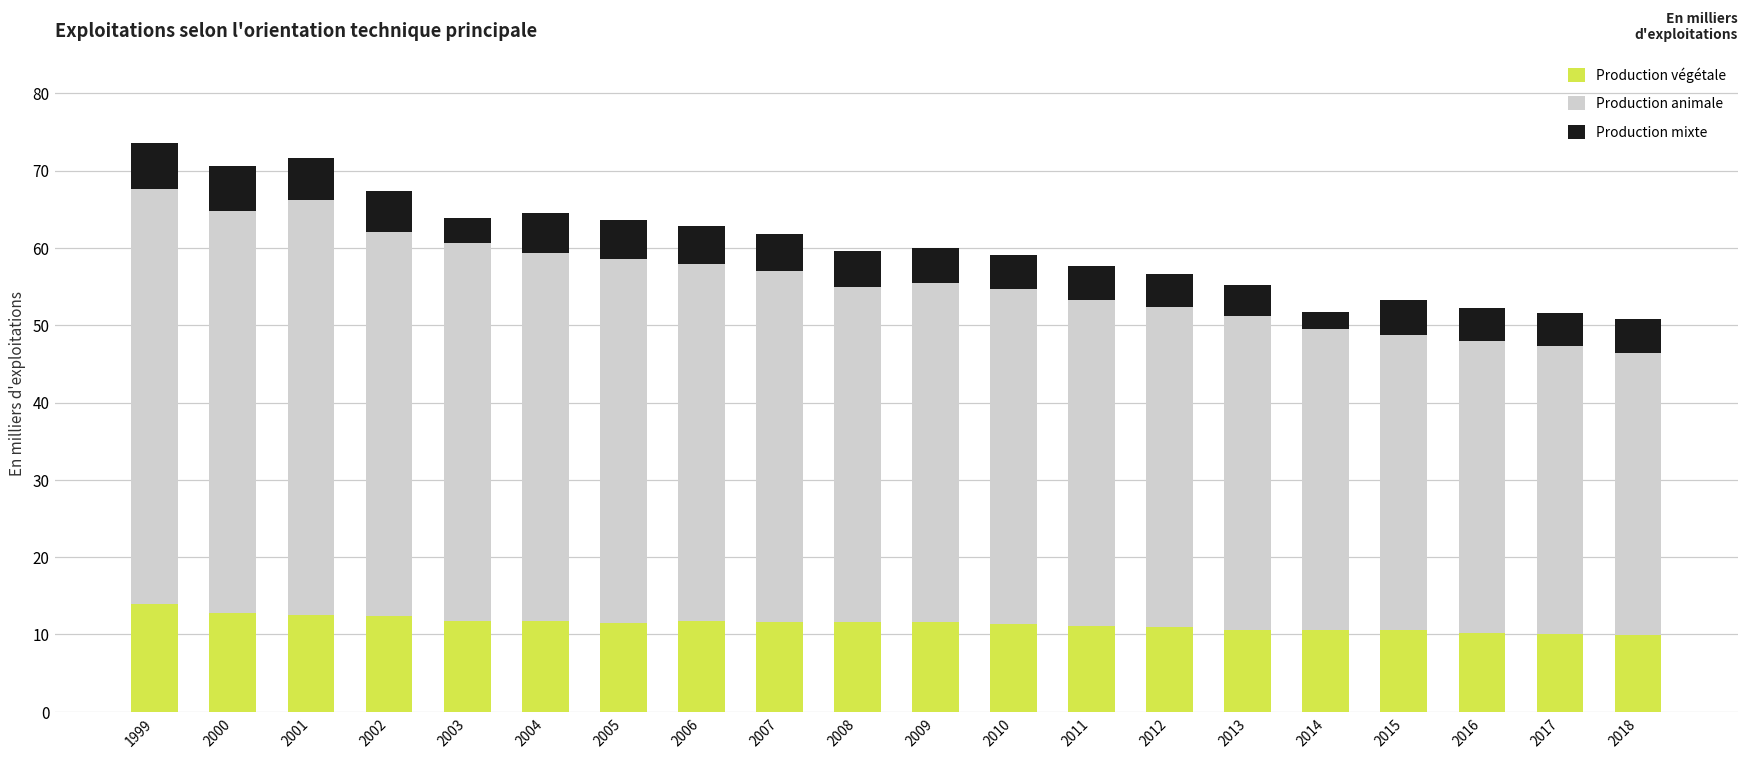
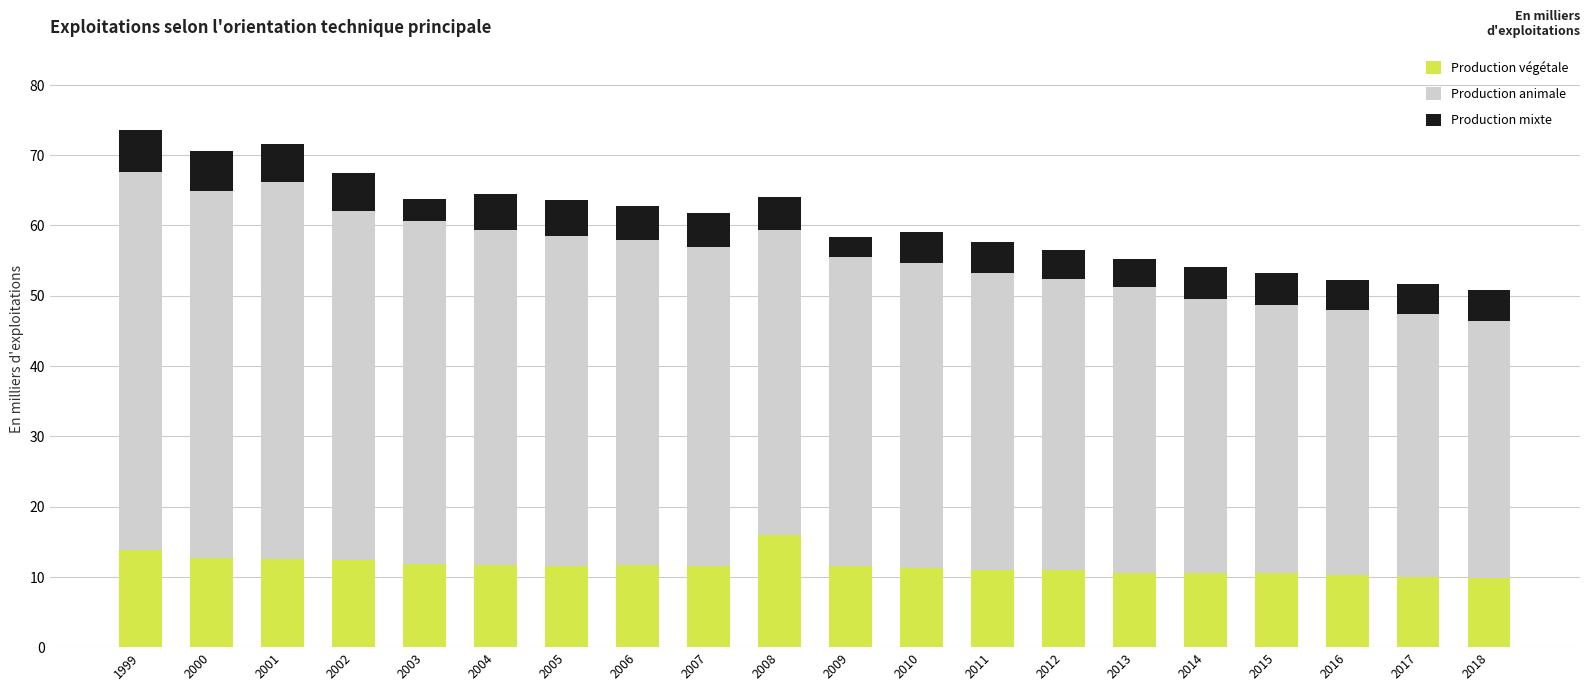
  {
    "Production végétale": {
      "1999": 14,
      "2000": 13,
      "2001": 13,
      "2002": 12,
      "2003": 12,
      "2004": 12,
      "2005": 12,
      "2006": 12,
      "2007": 12,
-     "2008": 12,
+     "2008": 16,
      "2009": 12,
      "2010": 11,
      "2011": 11,
      "2012": 11,
      "2013": 11,
      "2014": 11,
      "2015": 11,
      "2016": 10,
      "2017": 10,
      "2018": 10
    },
    "Production animale": {
      "1999": 54,
      "2000": 52,
      "2001": 54,
      "2002": 50,
      "2003": 49,
      "2004": 48,
      "2005": 47,
      "2006": 46,
      "2007": 45,
      "2008": 43,
      "2009": 44,
      "2010": 43,
      "2011": 42,
      "2012": 41,
      "2013": 41,
      "2014": 39,
      "2015": 38,
      "2016": 38,
      "2017": 37,
      "2018": 36
    },
    "Production mixte": {
      "1999": 6,
      "2000": 6,
      "2001": 5,
      "2002": 5,
      "2003": 3,
      "2004": 5,
      "2005": 5,
      "2006": 5,
      "2007": 5,
      "2008": 5,
-     "2009": 5,
+     "2009": 3,
      "2010": 4,
      "2011": 4,
      "2012": 4,
      "2013": 4,
-     "2014": 2,
+     "2014": 5,
      "2015": 5,
      "2016": 4,
      "2017": 4,
      "2018": 4
    }
  }
